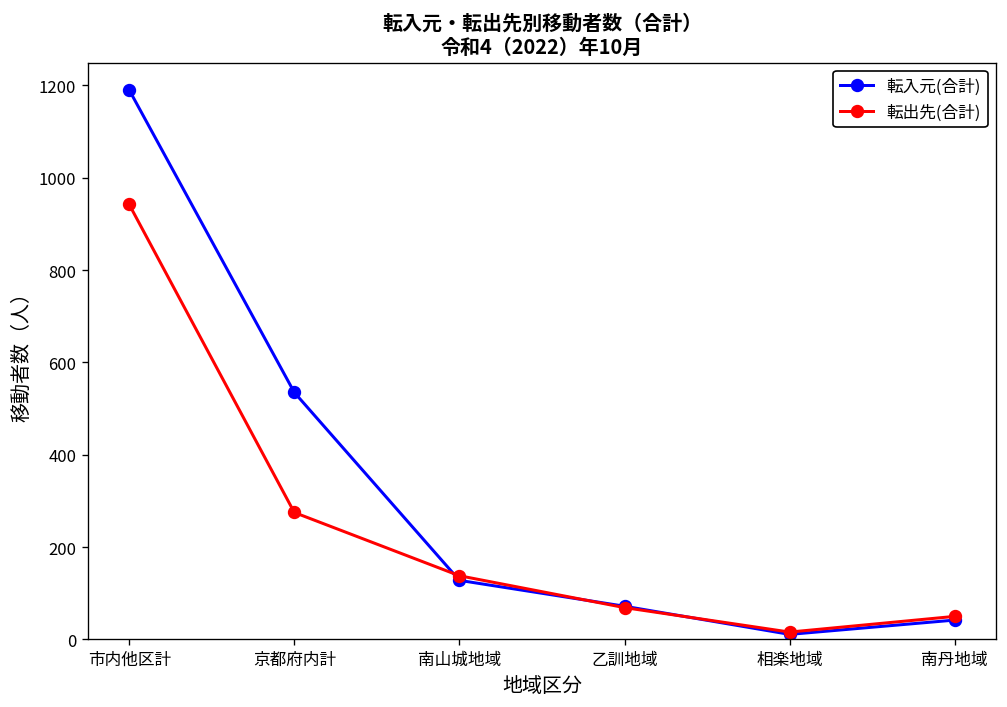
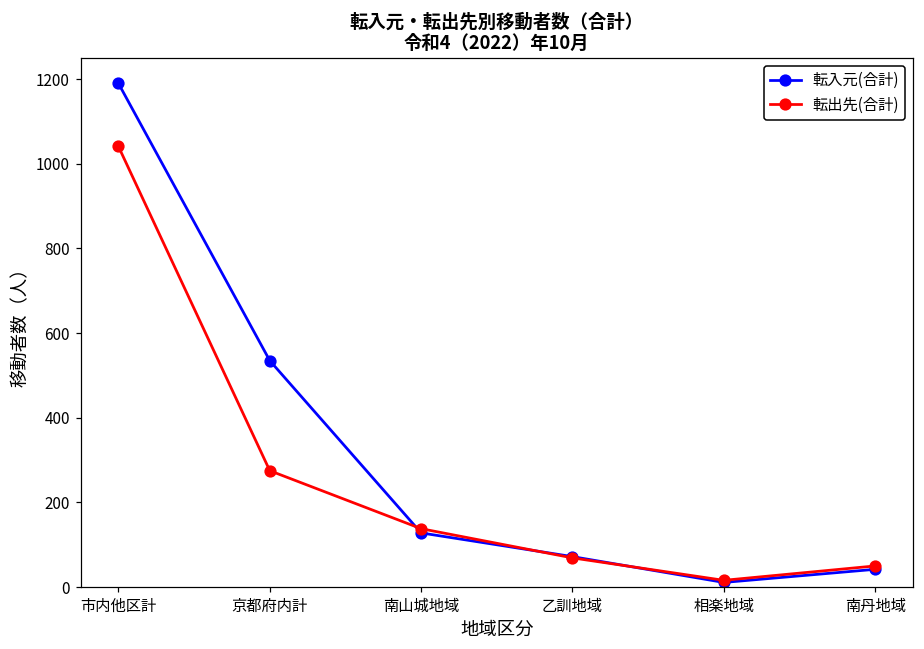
  {
    "転入元(合計)": {
      "市内他区計": 1190,
      "京都府内計": 540,
      "南山城地域": 130,
      "南丹地域": 40
    },
    "転出先(合計)": {
-     "市内他区計": 940,
+     "市内他区計": 1040,
      "京都府内計": 280,
      "南山城地域": 140,
      "南丹地域": 50
    }
  }
